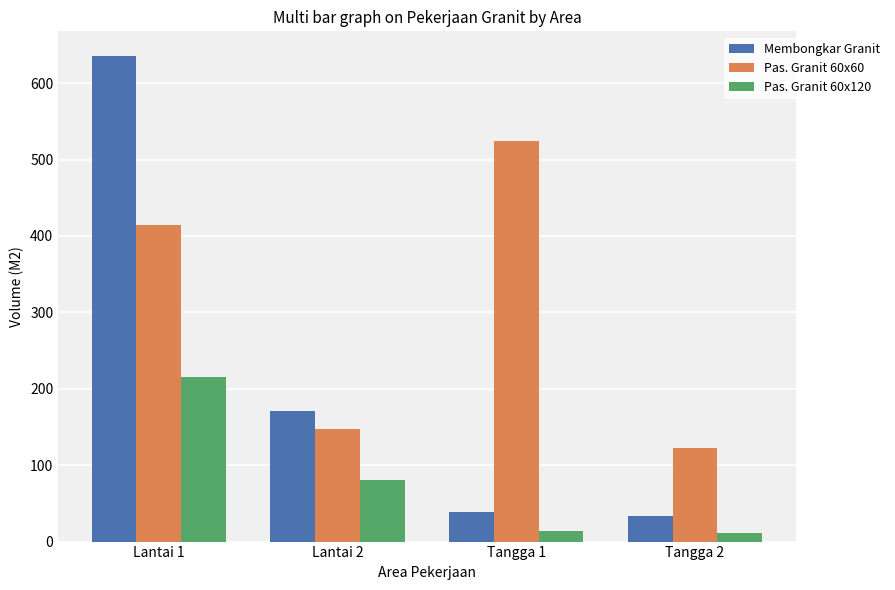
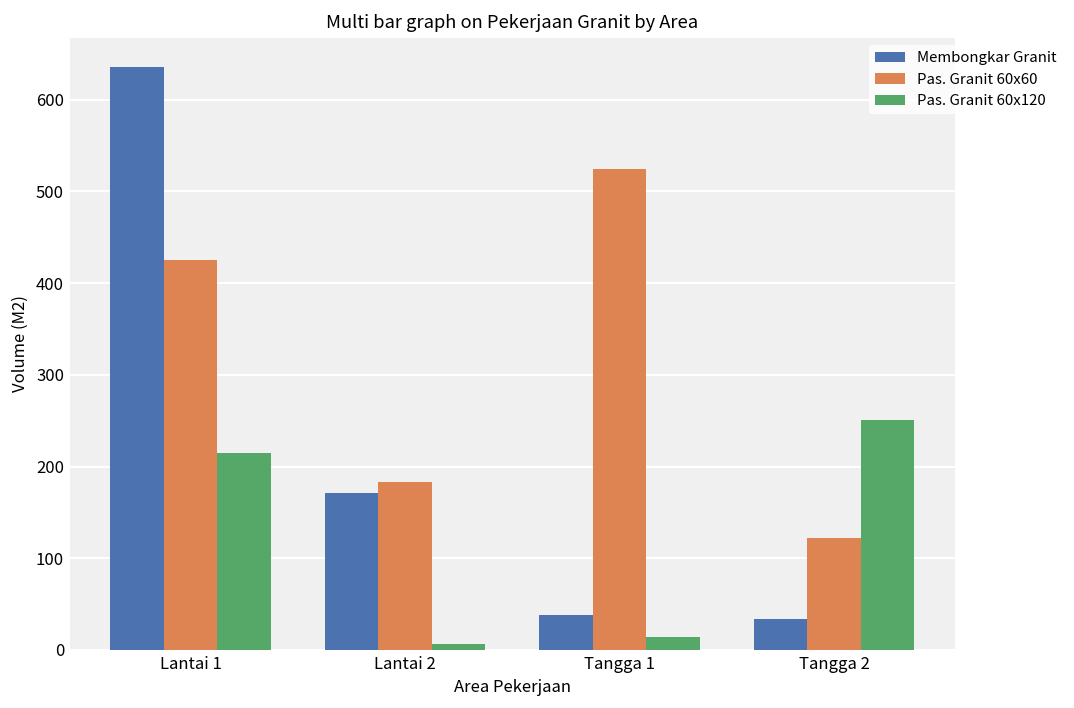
  {
    "Membongkar Granit": {
      "Lantai 1": 640,
      "Lantai 2": 170,
      "Tangga 1": 40,
      "Tangga 2": 30
    },
    "Pas. Granit 60x60": {
-     "Lantai 1": 410,
-     "Lantai 2": 150,
+     "Lantai 1": 430,
+     "Lantai 2": 180,
      "Tangga 1": 520,
      "Tangga 2": 120
    },
    "Pas. Granit 60x120": {
      "Lantai 1": 210,
-     "Lantai 2": 80,
+     "Lantai 2": 10,
      "Tangga 1": 10,
-     "Tangga 2": 10
+     "Tangga 2": 250
    }
  }
